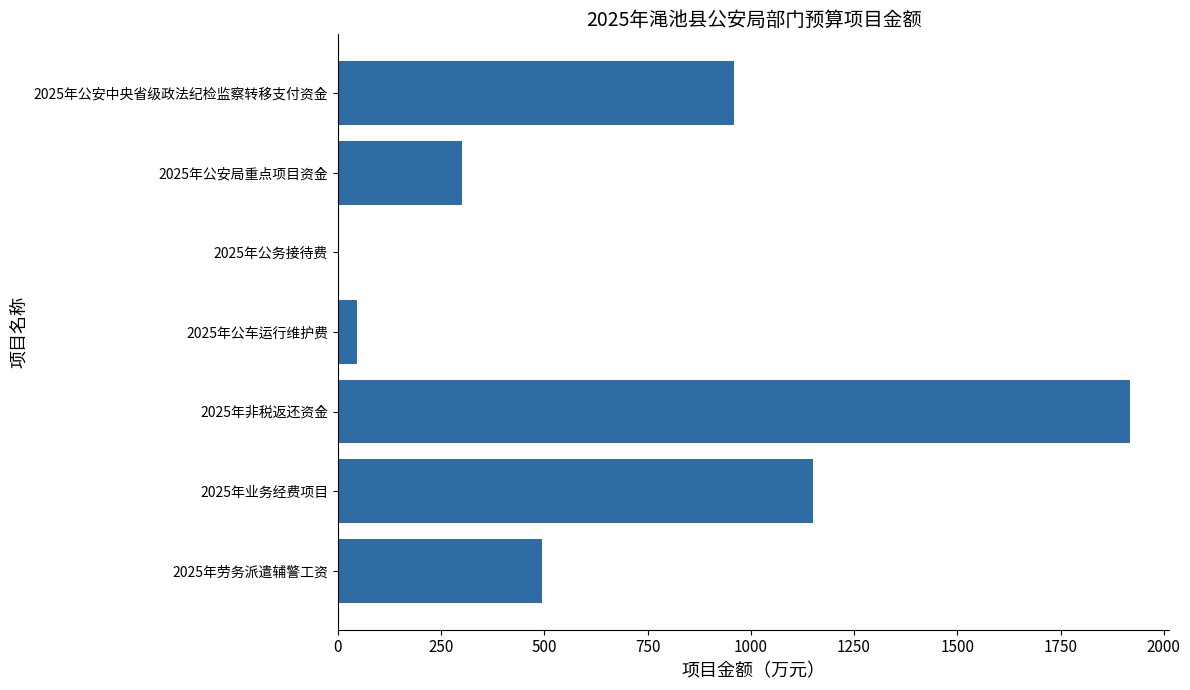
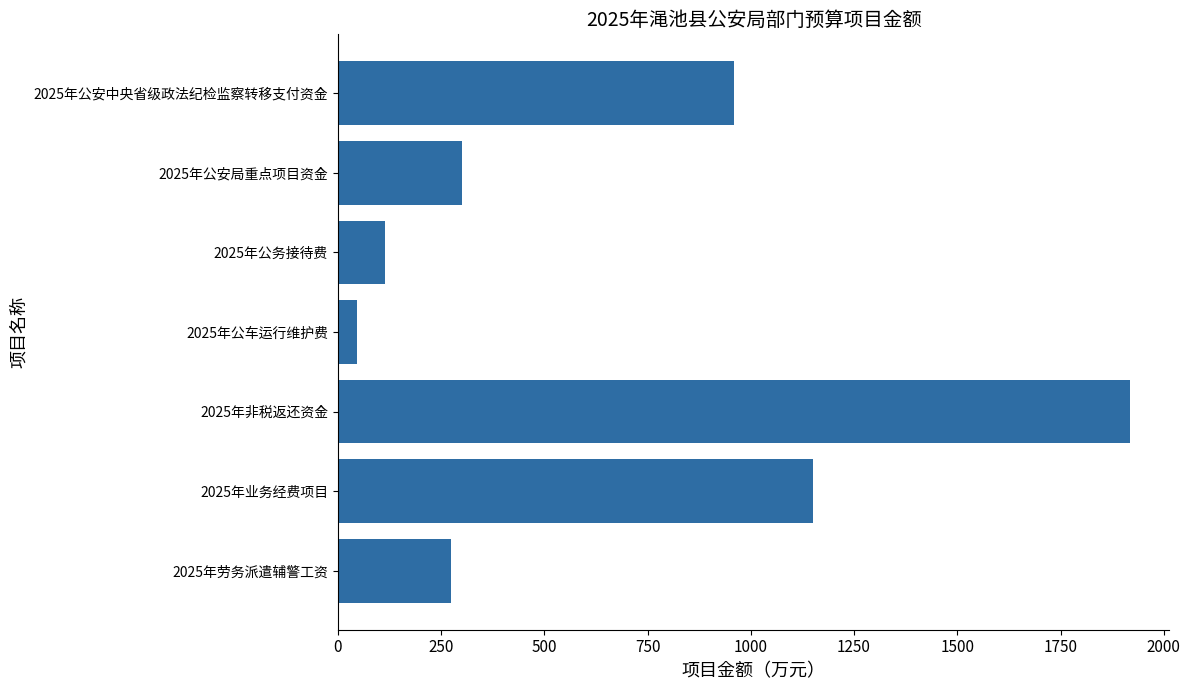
  {
    "2025年公安中央省级政法纪检监察转移支付资金": 960,
    "2025年公安局重点项目资金": 300,
-   "2025年公务接待费": 0,
+   "2025年公务接待费": 110,
    "2025年公车运行维护费": 50,
    "2025年非税返还资金": 1920,
    "2025年业务经费项目": 1150,
-   "2025年劳务派遣辅警工资": 490
+   "2025年劳务派遣辅警工资": 280
  }
